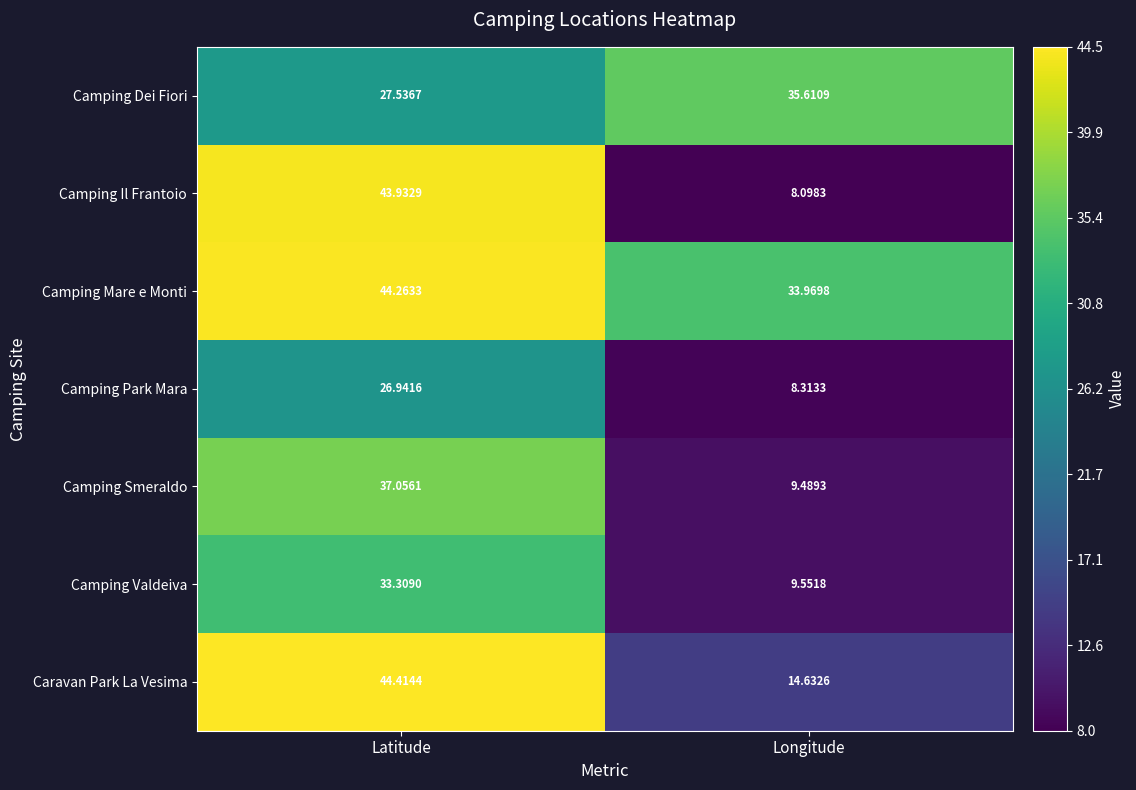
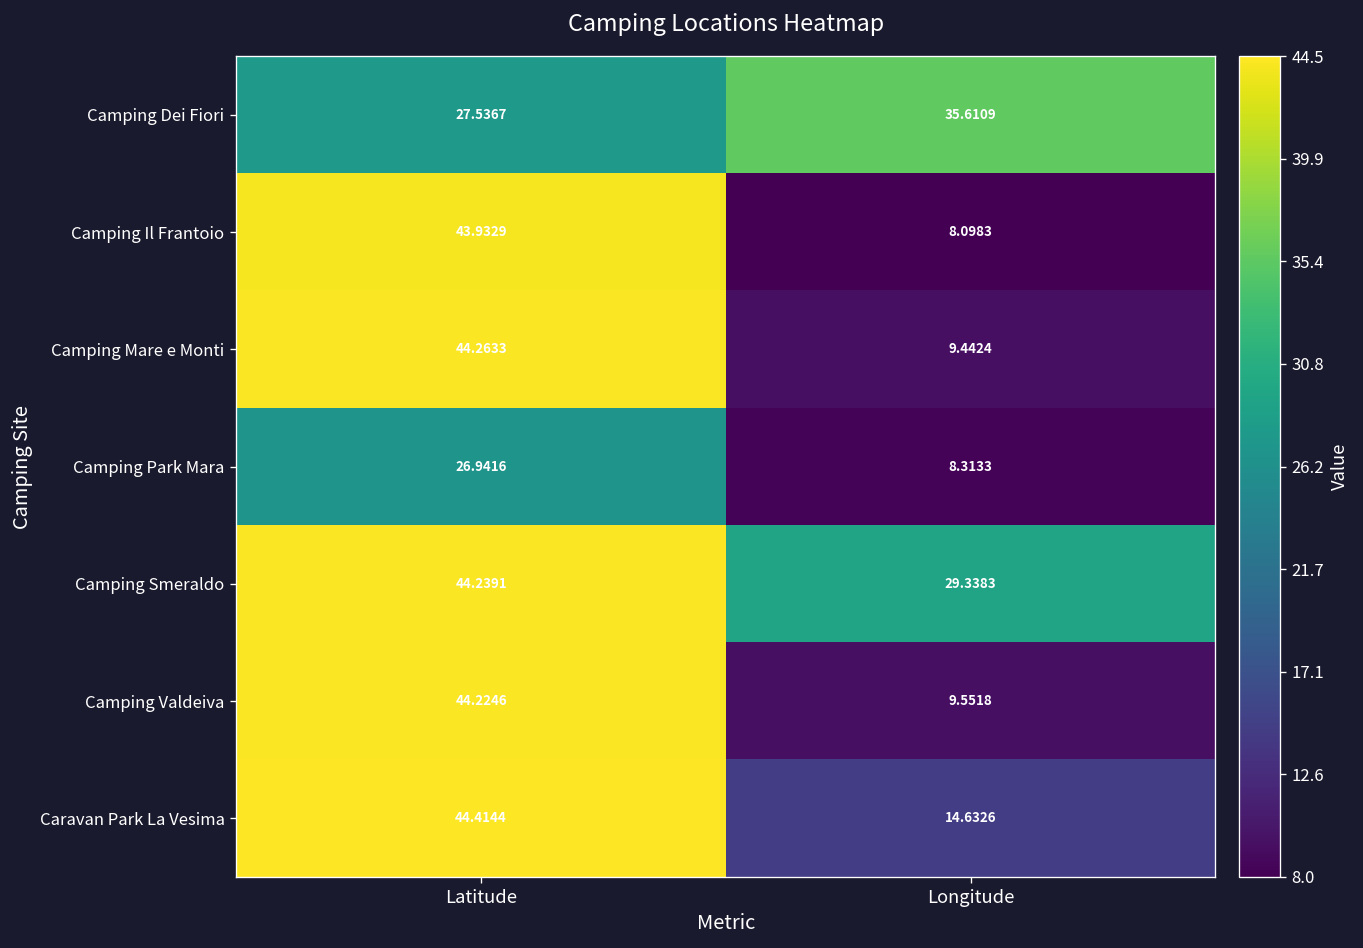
  {
    "Camping Dei Fiori": {
      "Latitude": 27.5367,
      "Longitude": 35.6109
    },
    "Camping Il Frantoio": {
      "Latitude": 43.9329,
      "Longitude": 8.0983
    },
    "Camping Mare e Monti": {
      "Latitude": 44.2633,
-     "Longitude": 33.9698
+     "Longitude": 9.4424
    },
    "Camping Park Mara": {
      "Latitude": 26.9416,
      "Longitude": 8.3133
    },
    "Camping Smeraldo": {
-     "Latitude": 37.0561,
-     "Longitude": 9.4893
+     "Latitude": 44.2391,
+     "Longitude": 29.3383
    },
    "Camping Valdeiva": {
-     "Latitude": 33.3090,
+     "Latitude": 44.2246,
      "Longitude": 9.5518
    },
    "Caravan Park La Vesima": {
      "Latitude": 44.4144,
      "Longitude": 14.6326
    }
  }
